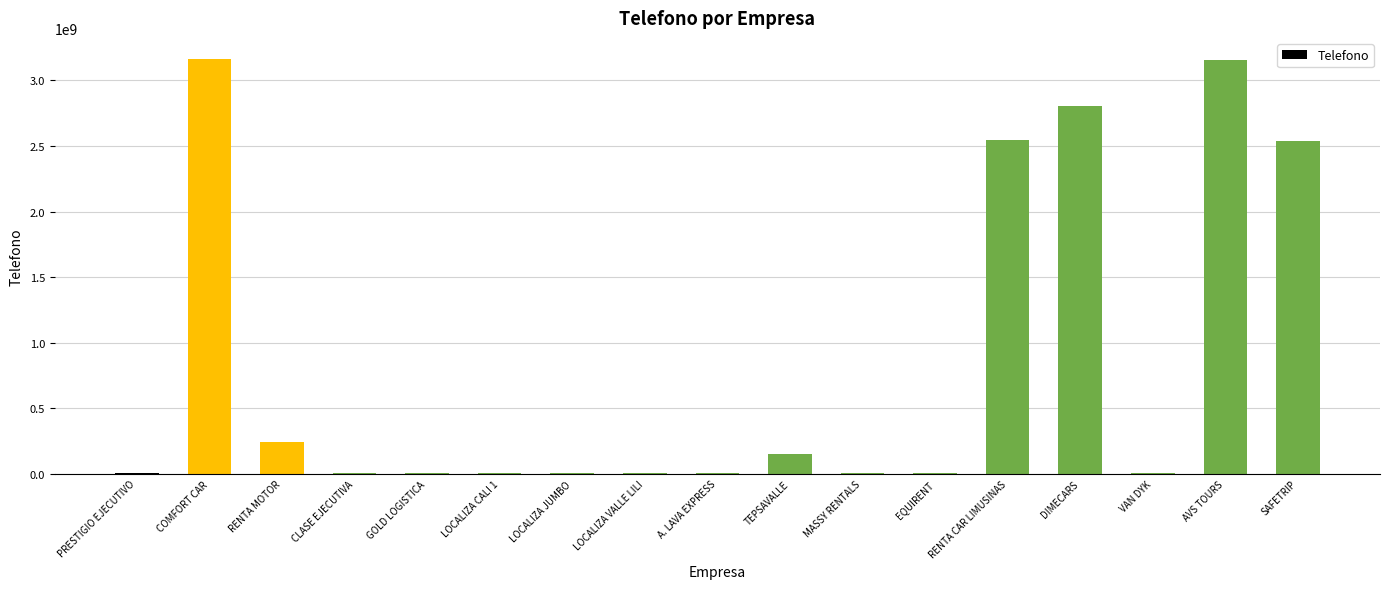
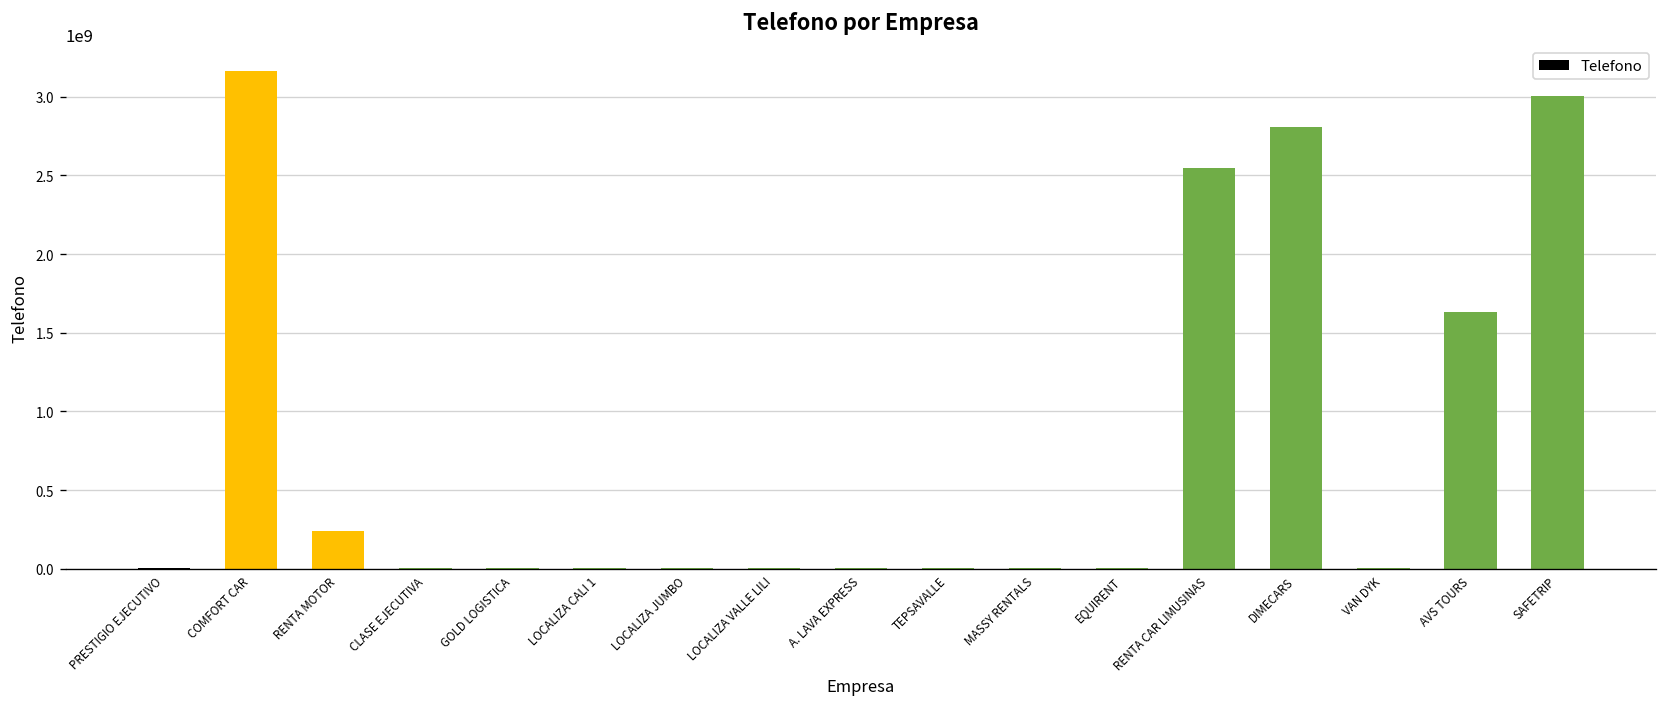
  {
    "COMFORT CAR": 3170000000,
    "RENTA MOTOR": 240000000,
-   "TEPSAVALLE": 150000000,
+   "TEPSAVALLE": 0,
    "RENTA CAR LIMUSINAS": 2550000000,
    "DIMECARS": 2810000000,
-   "AVS TOURS": 3150000000,
-   "SAFETRIP": 2540000000
+   "AVS TOURS": 1640000000,
+   "SAFETRIP": 3010000000
  }
